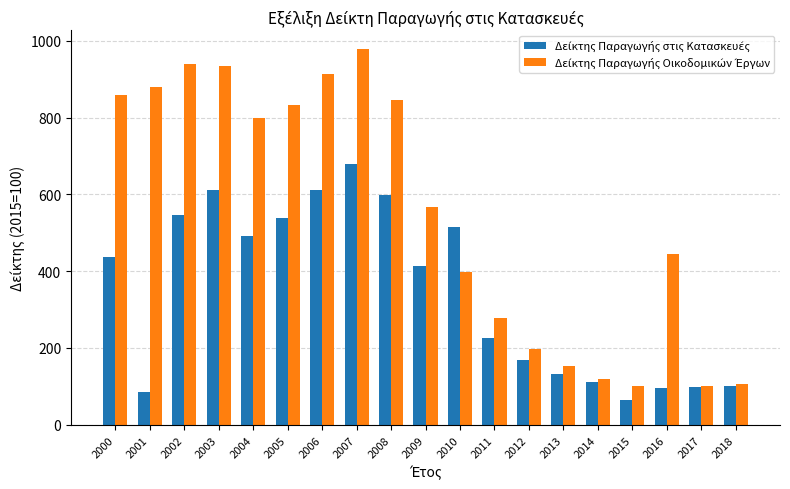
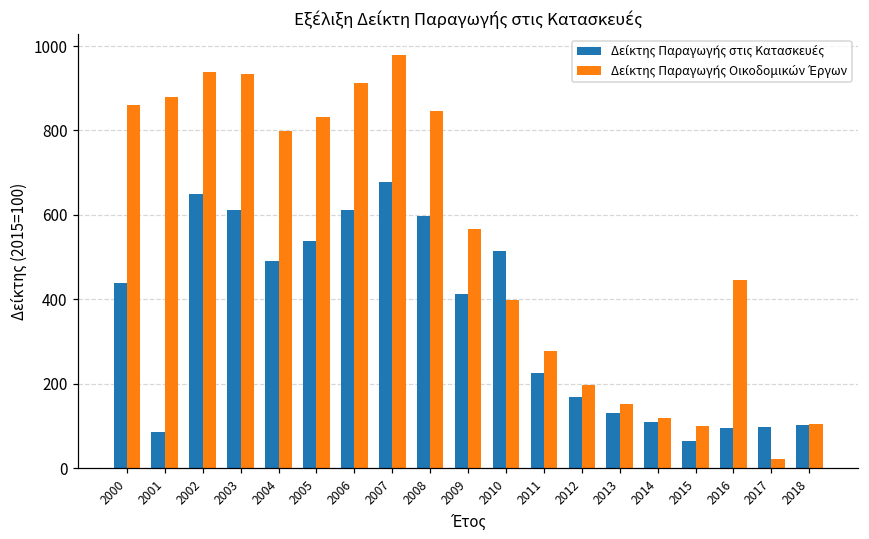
  {
    "Δείκτης Παραγωγής στις Κατασκευές": {
      "2000": 440,
      "2001": 90,
-     "2002": 550,
+     "2002": 650,
      "2003": 610,
      "2004": 490,
      "2005": 540,
      "2006": 610,
      "2007": 680,
      "2008": 600,
      "2009": 410,
      "2010": 510,
      "2011": 230,
      "2012": 170,
      "2013": 130,
      "2014": 110,
      "2015": 60,
      "2016": 100,
      "2017": 100,
      "2018": 100
    },
    "Δείκτης Παραγωγής Οικοδομικών Έργων": {
      "2000": 860,
      "2001": 880,
      "2002": 940,
      "2003": 930,
      "2004": 800,
      "2005": 830,
      "2006": 910,
      "2007": 980,
      "2008": 850,
      "2009": 570,
      "2010": 400,
      "2011": 280,
      "2012": 200,
      "2013": 150,
      "2014": 120,
      "2015": 100,
      "2016": 450,
-     "2017": 100,
+     "2017": 20,
      "2018": 110
    }
  }
